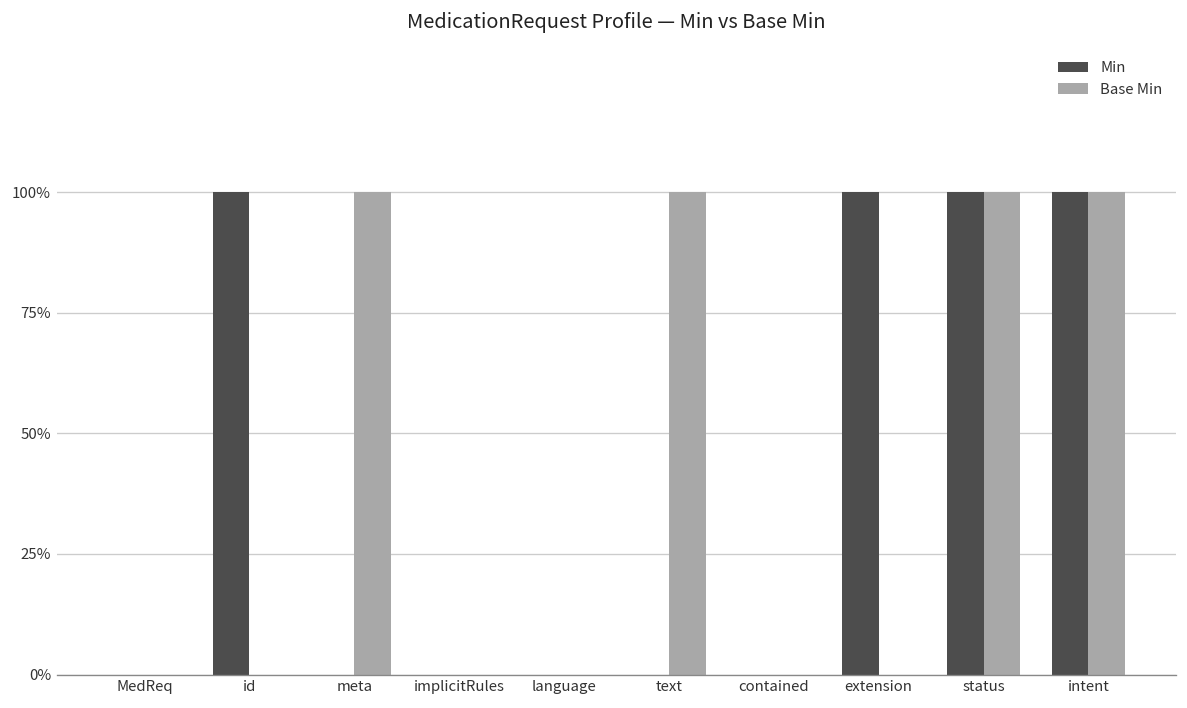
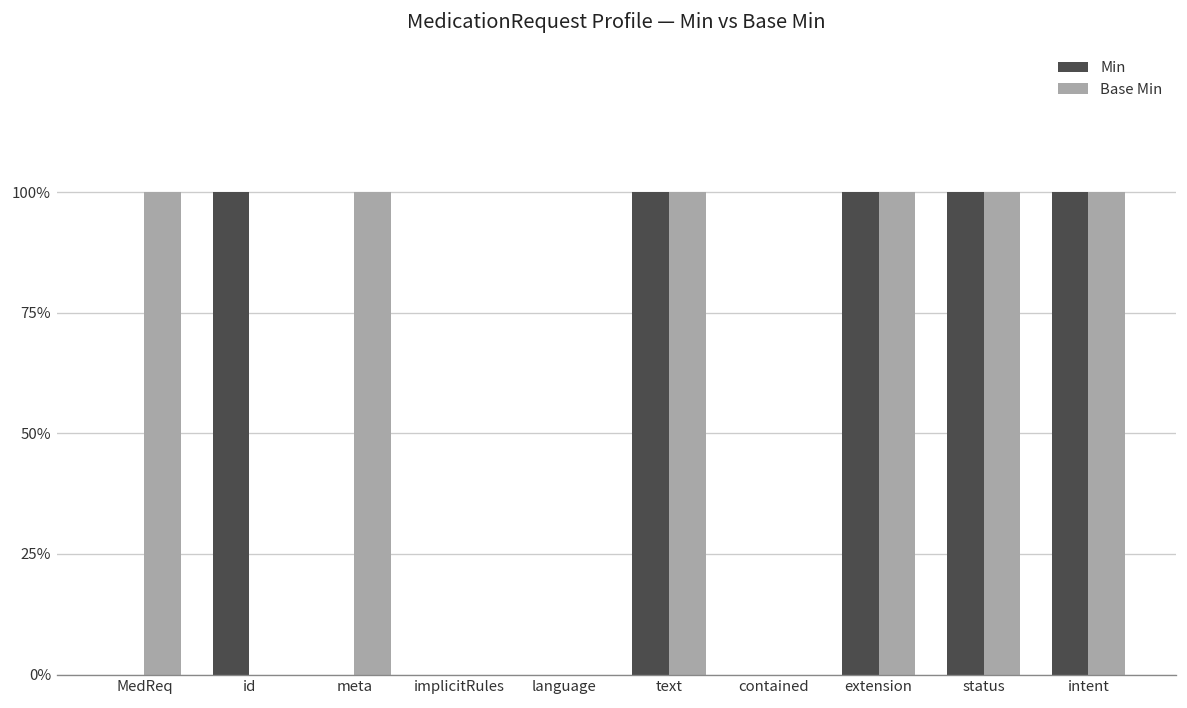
  {
    "Min": {
      "MedReq": "0%",
      "id": "100%",
      "meta": "0%",
      "implicitRules": "0%",
      "language": "0%",
-     "text": "0%",
+     "text": "100%",
      "contained": "0%",
      "extension": "100%",
      "status": "100%",
      "intent": "100%"
    },
    "Base Min": {
-     "MedReq": "0%",
+     "MedReq": "100%",
      "id": "0%",
      "meta": "100%",
      "implicitRules": "0%",
      "language": "0%",
      "text": "100%",
      "contained": "0%",
-     "extension": "0%",
+     "extension": "100%",
      "status": "100%",
      "intent": "100%"
    }
  }
